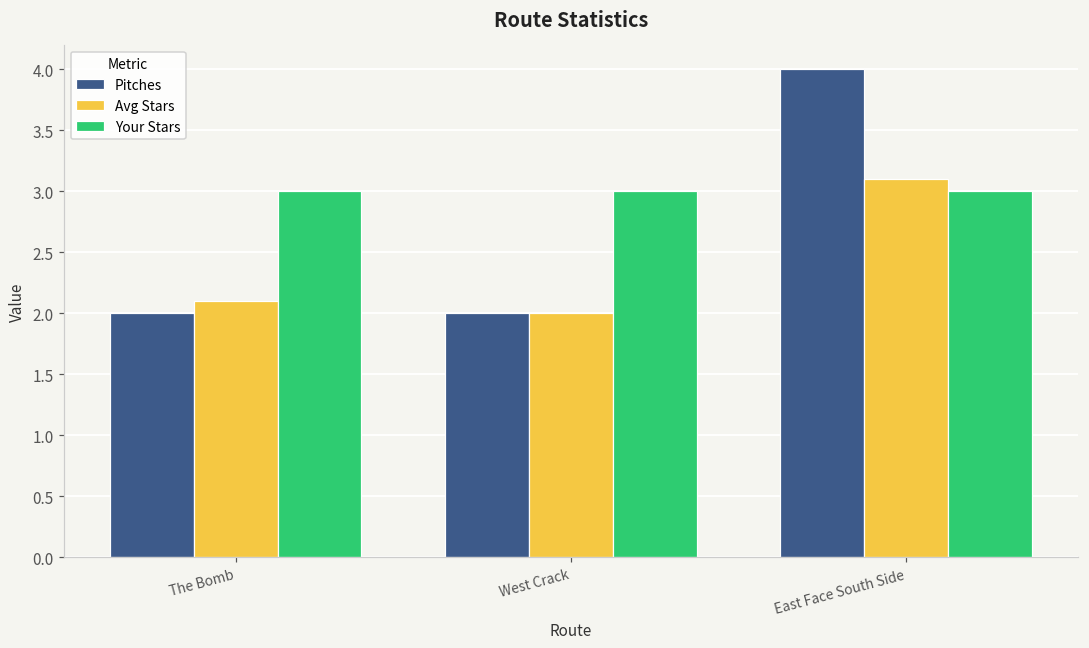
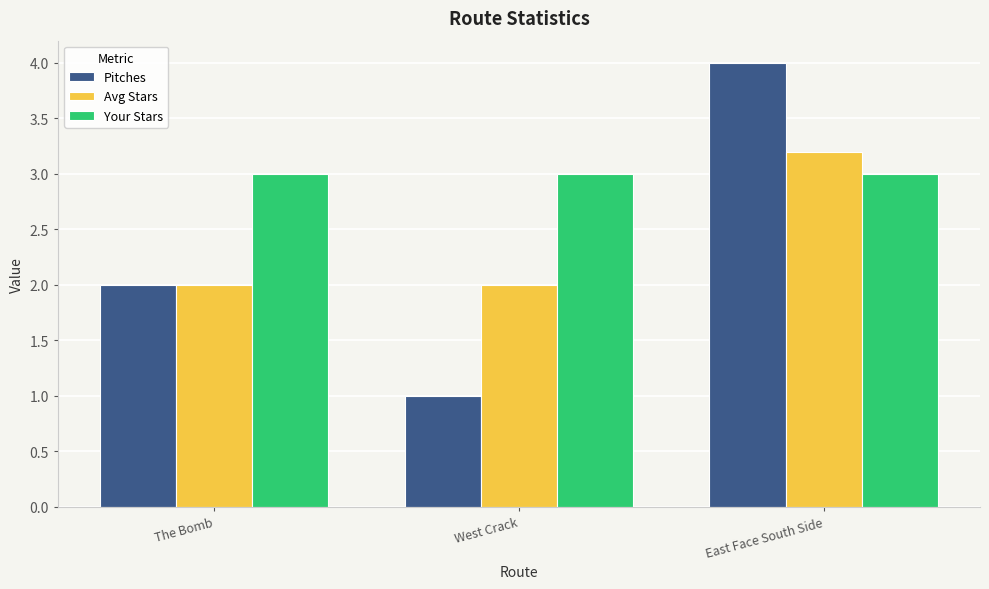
  {
    "Pitches": {
      "The Bomb": 2,
-     "West Crack": 2,
+     "West Crack": 1,
      "East Face South Side": 4
    },
    "Avg Stars": {
-     "The Bomb": 2.1,
+     "The Bomb": 2.0,
      "West Crack": 2.0,
-     "East Face South Side": 3.1
+     "East Face South Side": 3.2
    },
    "Your Stars": {
      "The Bomb": 3.0,
      "West Crack": 3.0,
      "East Face South Side": 3.0
    }
  }
